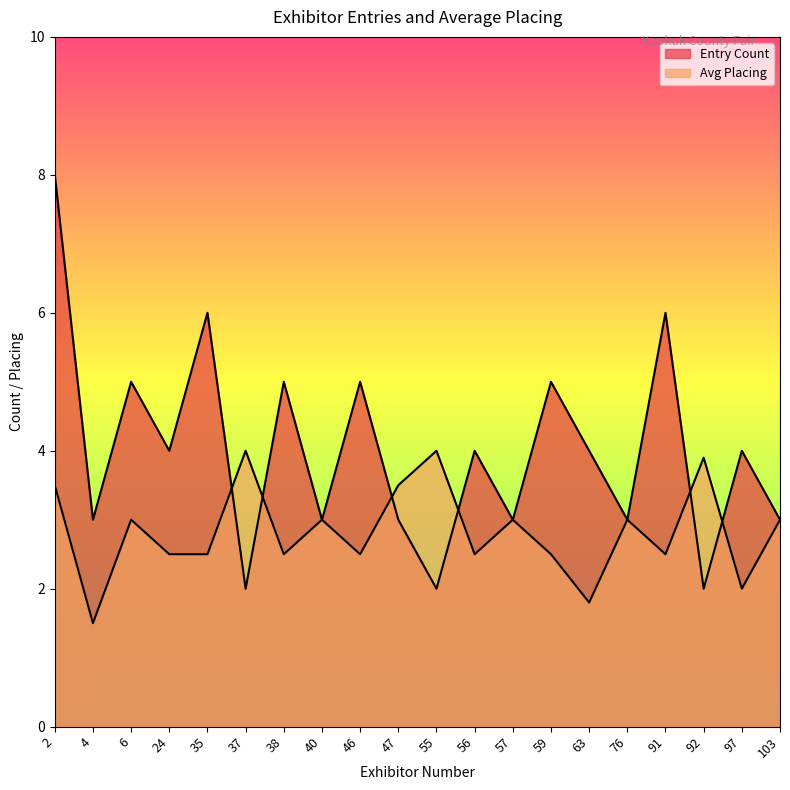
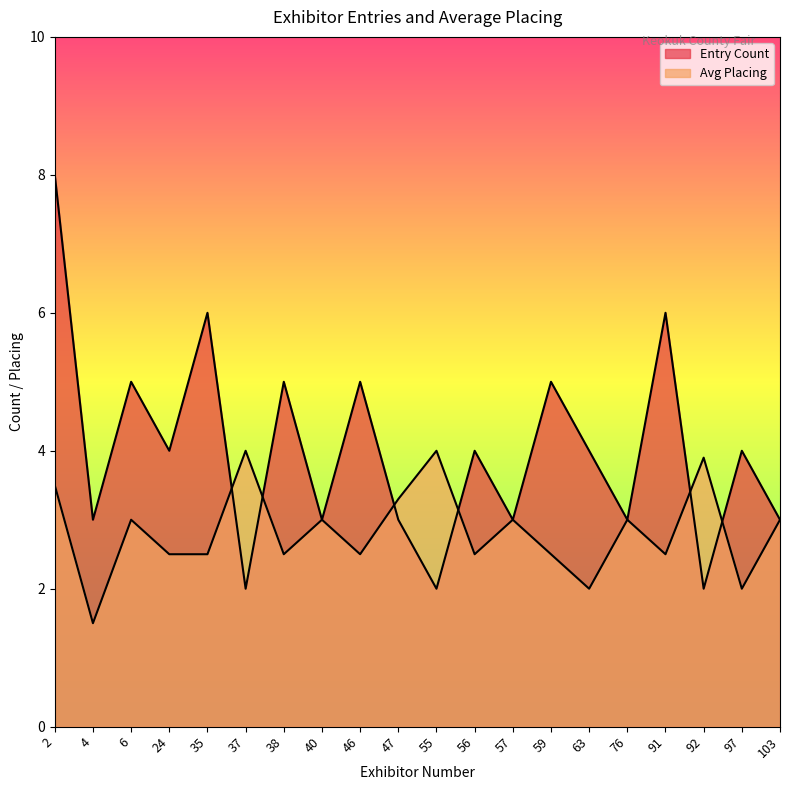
  {
    "Entry Count": {
      "2": 8.0,
      "4": 3.0,
      "6": 5.0,
      "24": 4.0,
      "35": 6.0,
      "37": 2.0,
      "38": 5.0,
      "46": 5.0,
      "47": 3.0,
      "55": 2.0,
      "56": 4.0,
      "59": 5.0,
      "63": 4.0,
      "91": 6.0,
      "92": 2.0,
      "97": 4.0
    },
    "Avg Placing": {
      "2": 3.5,
      "4": 1.5,
      "6": 3.0,
      "24": 2.5,
      "35": 2.5,
      "37": 4.0,
      "38": 2.5,
      "46": 2.5,
-     "47": 3.5,
+     "47": 3.3,
      "55": 4.0,
      "56": 2.5,
      "59": 2.5,
-     "63": 1.8,
+     "63": 2.0,
      "91": 2.5,
      "92": 3.9,
      "97": 2.0
    }
  }
